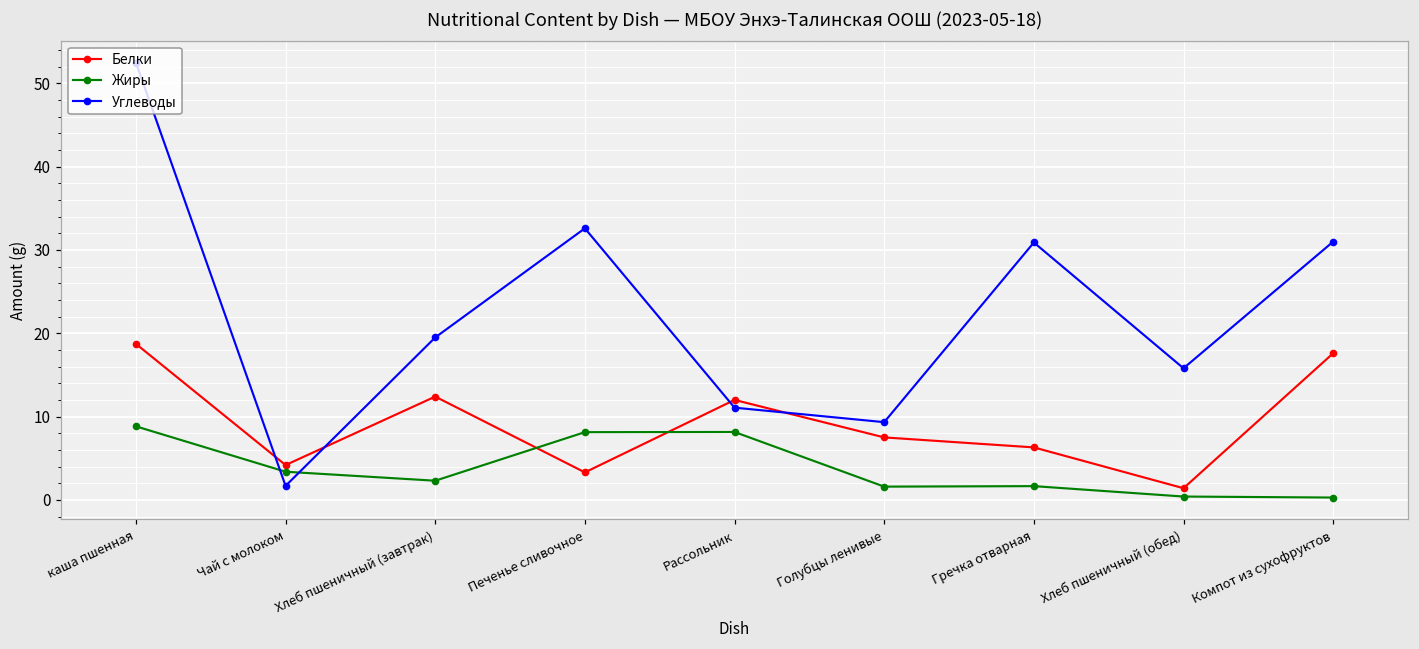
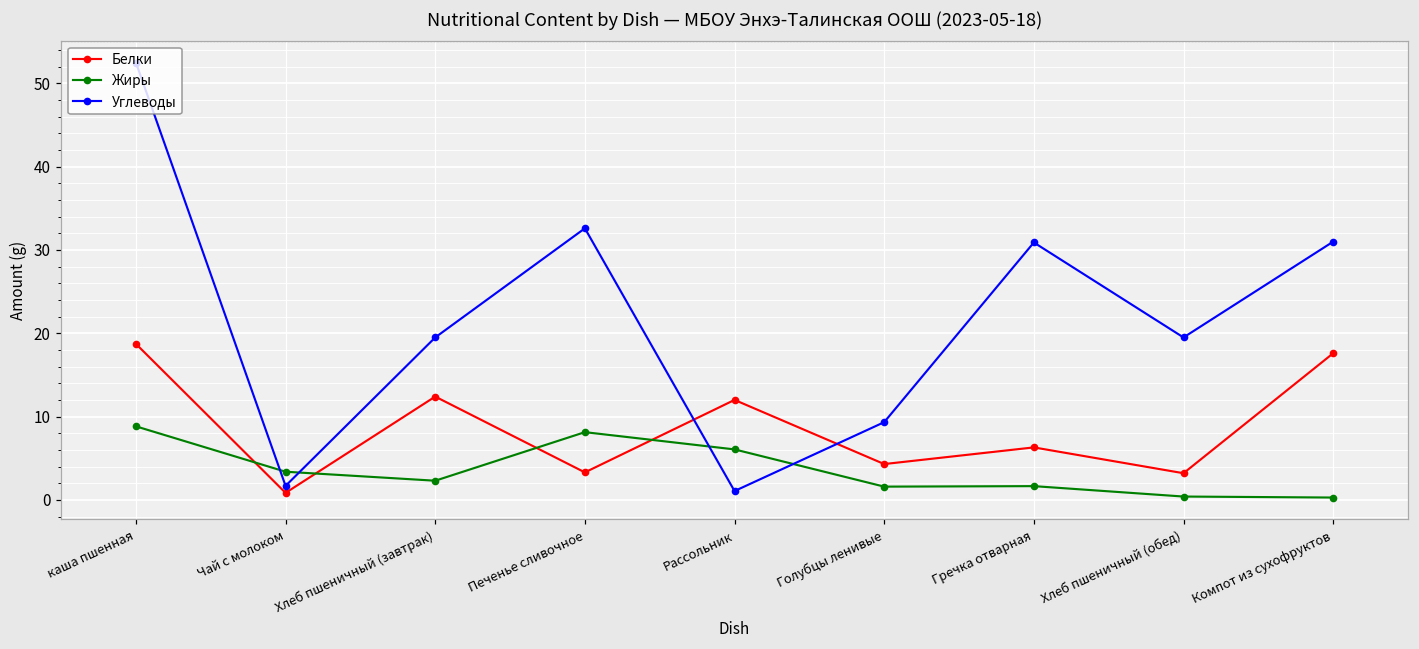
  {
    "Белки": {
      "каша пшенная": 19,
-     "Чай с молоком": 4,
+     "Чай с молоком": 1,
      "Хлеб пшеничный (завтрак)": 12,
      "Печенье сливочное": 3,
      "Рассольник": 12,
-     "Голубцы ленивые": 8,
+     "Голубцы ленивые": 4,
      "Гречка отварная": 6,
-     "Хлеб пшеничный (обед)": 1,
+     "Хлеб пшеничный (обед)": 3,
      "Компот из сухофруктов": 18
    },
    "Жиры": {
      "каша пшенная": 9,
      "Чай с молоком": 3,
      "Хлеб пшеничный (завтрак)": 2,
      "Печенье сливочное": 8,
-     "Рассольник": 8,
+     "Рассольник": 6,
      "Голубцы ленивые": 2,
      "Гречка отварная": 2,
      "Хлеб пшеничный (обед)": 0,
      "Компот из сухофруктов": 0
    },
    "Углеводы": {
      "Чай с молоком": 2,
      "Хлеб пшеничный (завтрак)": 20,
      "Печенье сливочное": 33,
-     "Рассольник": 11,
+     "Рассольник": 1,
      "Голубцы ленивые": 9,
      "Гречка отварная": 31,
-     "Хлеб пшеничный (обед)": 16,
+     "Хлеб пшеничный (обед)": 20,
      "Компот из сухофруктов": 31
    }
  }
